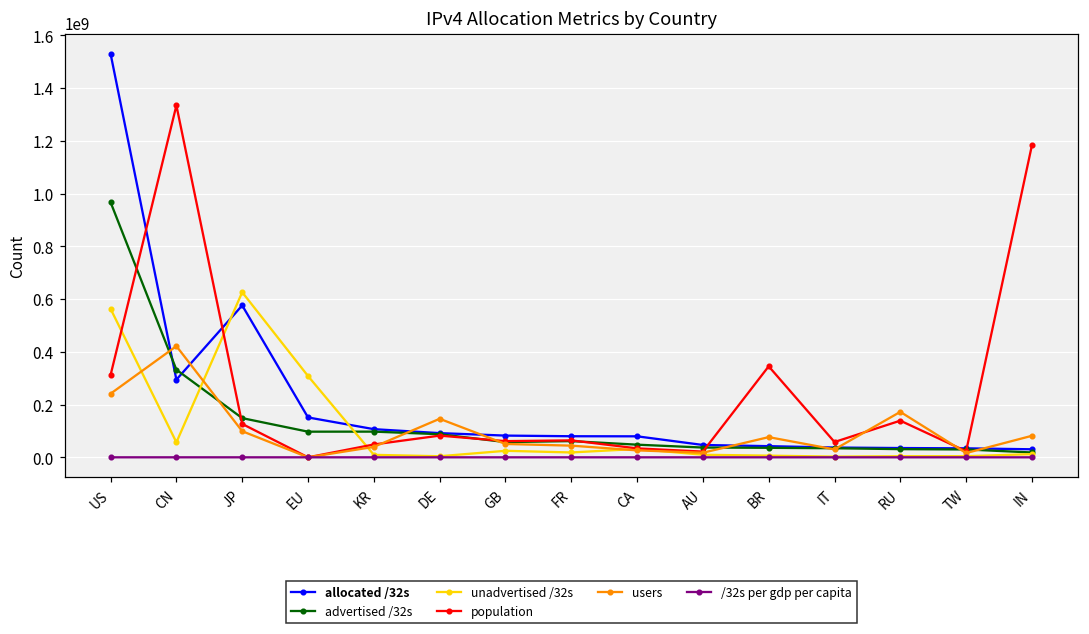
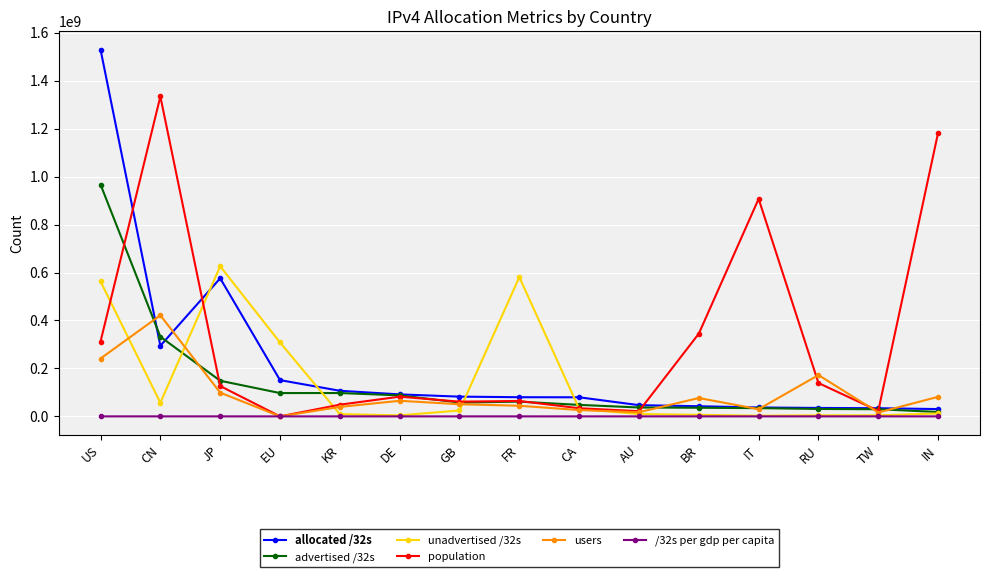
  {
    "allocated /32s": {
      "US": 1530000000,
      "CN": 290000000,
      "JP": 580000000,
      "EU": 150000000,
      "GB": 80000000,
      "FR": 80000000,
      "CA": 80000000,
      "IN": 30000000
    },
    "advertised /32s": {
      "US": 970000000,
      "CN": 330000000,
      "JP": 150000000,
      "EU": 100000000,
      "CA": 50000000
    },
    "unadvertised /32s": {
      "US": 560000000,
      "CN": 60000000,
      "JP": 630000000,
      "EU": 310000000,
      "GB": 20000000,
-     "FR": 20000000
+     "FR": 580000000
    },
    "population": {
      "US": 310000000,
      "CN": 1330000000,
      "JP": 130000000,
      "BR": 350000000,
-     "IT": 60000000,
+     "IT": 910000000,
      "RU": 140000000,
      "IN": 1180000000
    },
    "users": {
      "US": 240000000,
      "CN": 420000000,
      "JP": 100000000,
-     "DE": 150000000,
+     "DE": 70000000,
      "FR": 40000000,
      "BR": 80000000,
      "RU": 170000000,
      "IN": 80000000
    },
    "/32s per gdp per capita": {
      "US": 0,
      "CN": 0,
      "JP": 0,
      "GB": 0,
      "FR": 0,
      "CA": 0,
      "IN": 0
    }
  }
